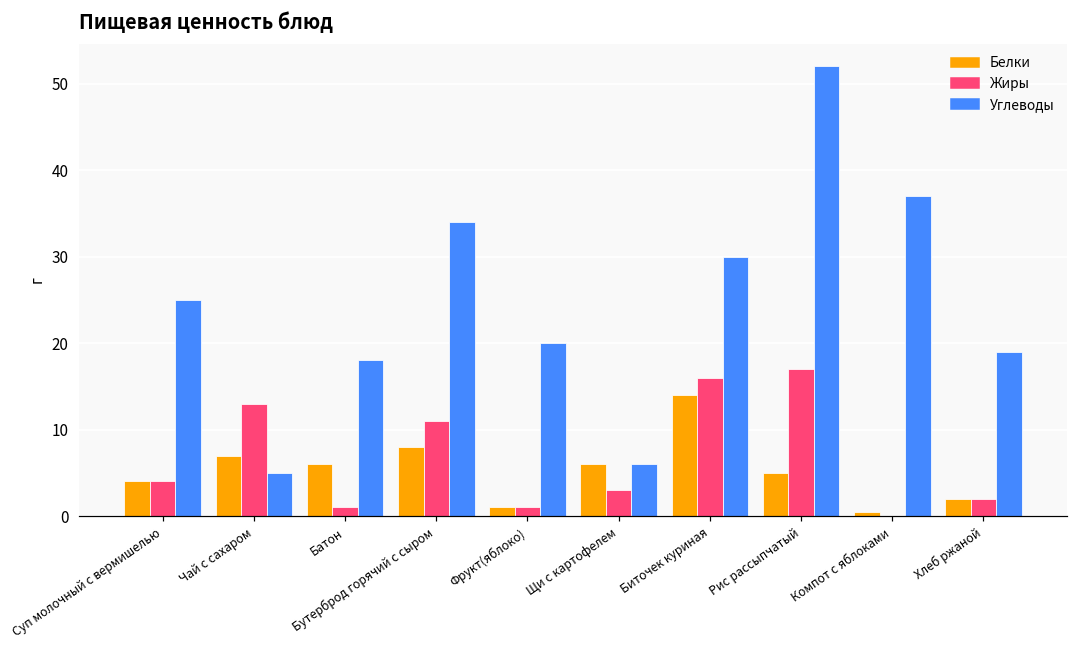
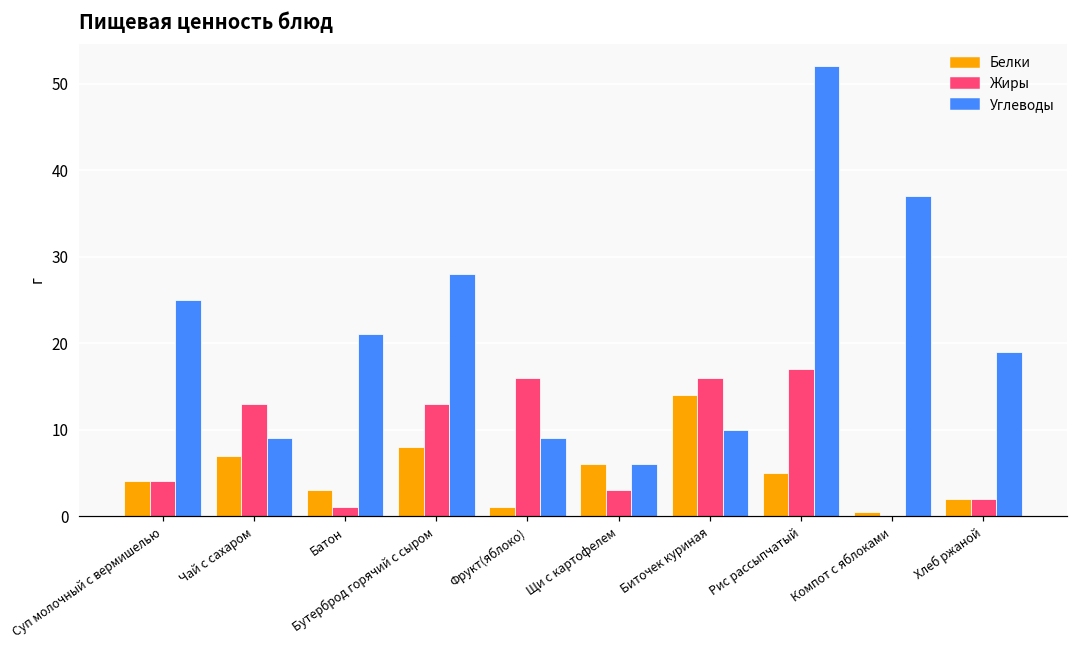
  {
    "Белки": {
      "Суп молочный с вермишелью": 4,
      "Чай с сахаром": 7,
-     "Батон": 6,
+     "Батон": 3,
      "Бутерброд горячий с сыром": 8,
      "Фрукт(яблоко)": 1,
      "Щи с картофелем": 6,
      "Биточек куриная": 14,
      "Рис рассыпчатый": 5,
      "Компот с яблоками": 0,
      "Хлеб ржаной": 2
    },
    "Жиры": {
      "Суп молочный с вермишелью": 4,
      "Чай с сахаром": 13,
      "Батон": 1,
-     "Бутерброд горячий с сыром": 11,
-     "Фрукт(яблоко)": 1,
+     "Бутерброд горячий с сыром": 13,
+     "Фрукт(яблоко)": 16,
      "Щи с картофелем": 3,
      "Биточек куриная": 16,
      "Рис рассыпчатый": 17,
      "Хлеб ржаной": 2
    },
    "Углеводы": {
      "Суп молочный с вермишелью": 25,
-     "Чай с сахаром": 5,
-     "Батон": 18,
-     "Бутерброд горячий с сыром": 34,
-     "Фрукт(яблоко)": 20,
+     "Чай с сахаром": 9,
+     "Батон": 21,
+     "Бутерброд горячий с сыром": 28,
+     "Фрукт(яблоко)": 9,
      "Щи с картофелем": 6,
-     "Биточек куриная": 30,
+     "Биточек куриная": 10,
      "Рис рассыпчатый": 52,
      "Компот с яблоками": 37,
      "Хлеб ржаной": 19
    }
  }
